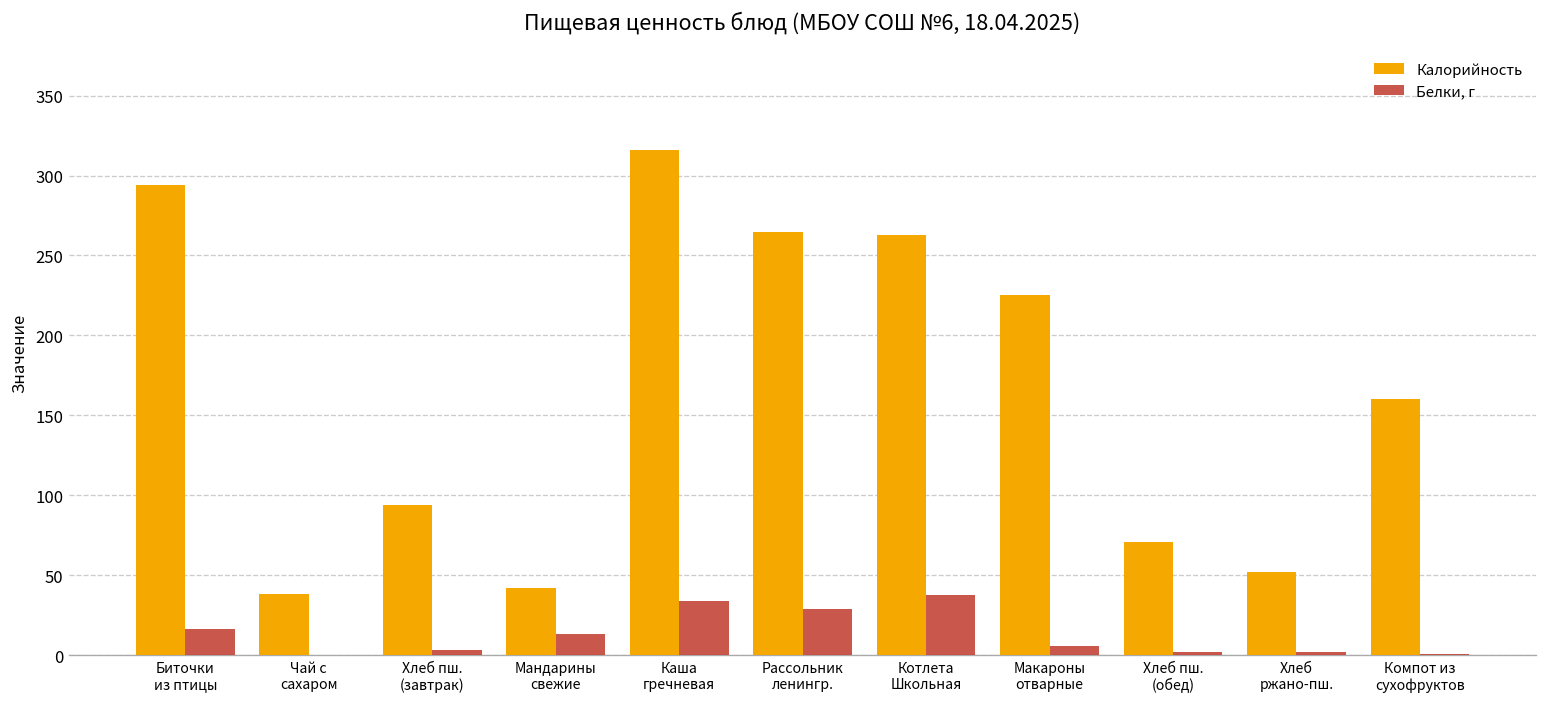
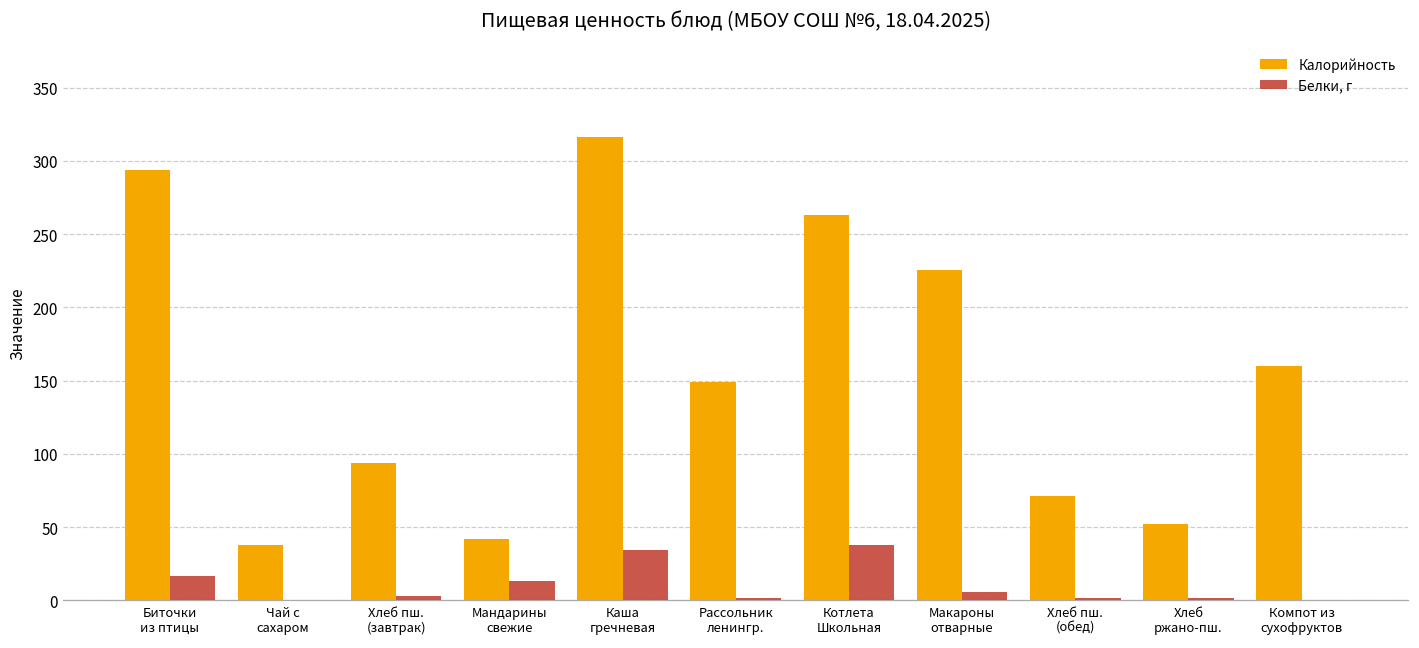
  {
    "Калорийность": {
      "Биточки из птицы": 294,
      "Чай с сахаром": 38,
      "Хлеб пш. (завтрак)": 94,
      "Мандарины свежие": 42,
      "Каша гречневая": 316,
-     "Рассольник ленингр.": 265,
+     "Рассольник ленингр.": 149,
      "Котлета Школьная": 263,
      "Макароны отварные": 226,
      "Хлеб пш. (обед)": 71,
      "Хлеб ржано-пш.": 52,
      "Компот из сухофруктов": 160
    },
    "Белки, г": {
      "Биточки из птицы": 17,
      "Хлеб пш. (завтрак)": 3,
      "Мандарины свежие": 13,
      "Каша гречневая": 34,
-     "Рассольник ленингр.": 29,
+     "Рассольник ленингр.": 2,
      "Котлета Школьная": 38,
      "Макароны отварные": 6,
      "Хлеб пш. (обед)": 2,
      "Хлеб ржано-пш.": 2
    }
  }
